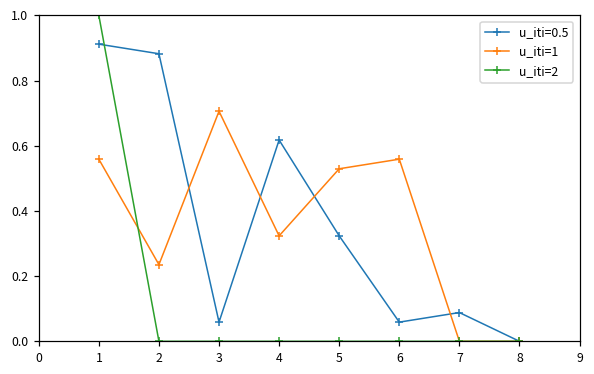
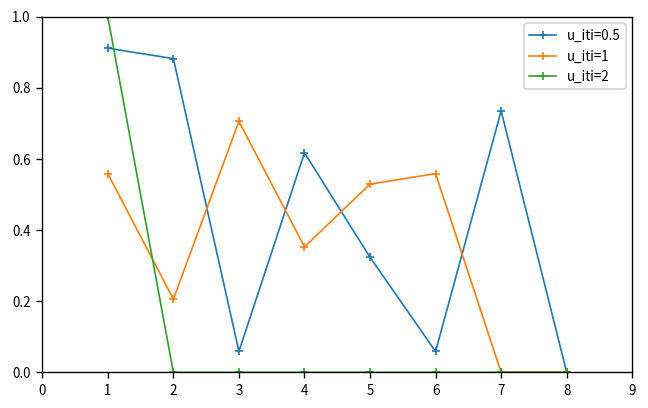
  {
    "u_iti=0.5": {
      "1": 0.91,
      "2": 0.88,
      "3": 0.06,
      "4": 0.62,
      "5": 0.32,
      "6": 0.06,
-     "7": 0.09
+     "7": 0.74
    },
    "u_iti=1": {
      "1": 0.56,
-     "2": 0.24,
+     "2": 0.21,
      "3": 0.71,
-     "4": 0.32,
+     "4": 0.35,
      "5": 0.53,
      "6": 0.56
    },
    "u_iti=2": {
      "1": 1.00,
      "2": 0.00,
      "3": 0.00,
      "4": 0.00,
      "5": 0.00,
      "6": 0.00
    }
  }
